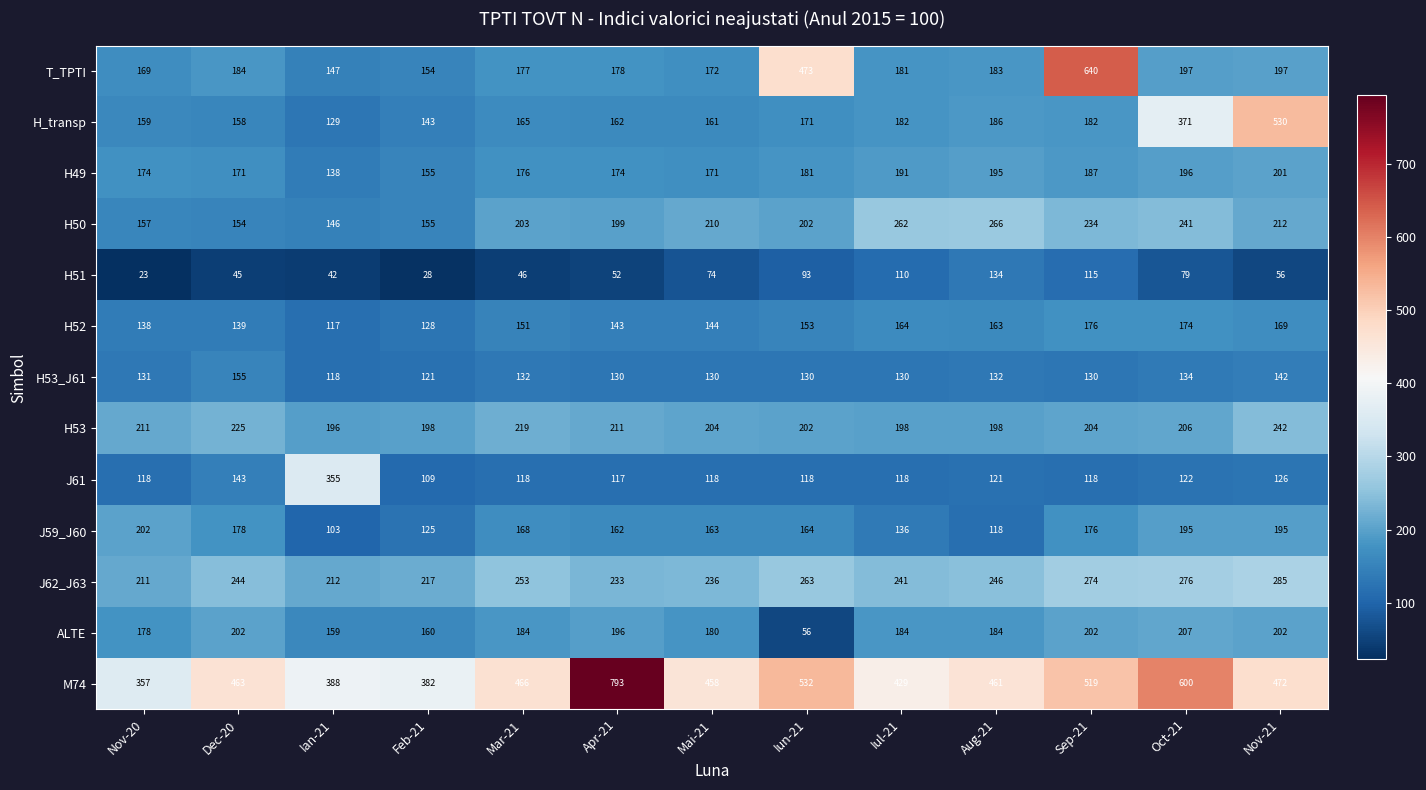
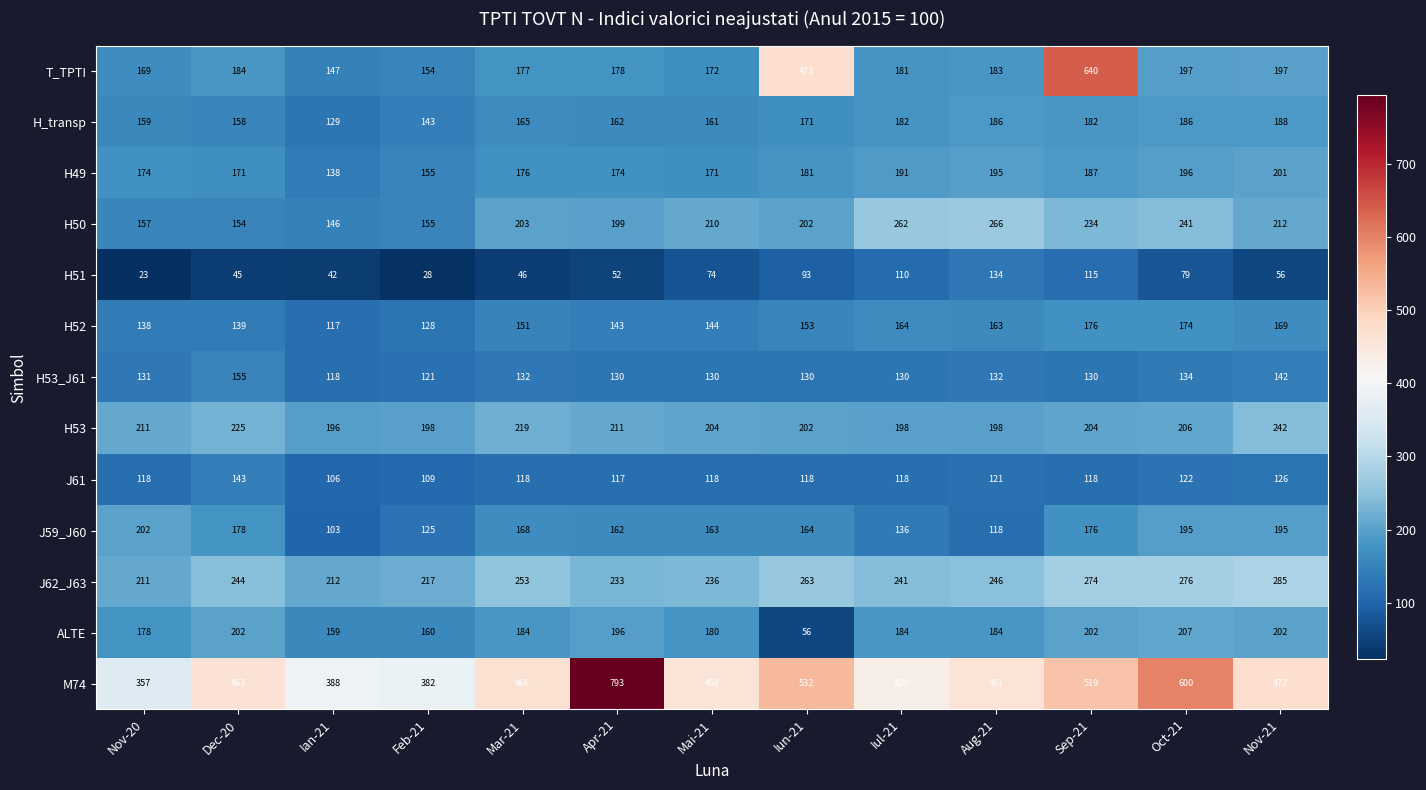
  {
    "T_TPTI": {
      "Nov-20": 169,
      "Dec-20": 184,
      "Ian-21": 147,
      "Feb-21": 154,
      "Mar-21": 177,
      "Apr-21": 178,
      "Mai-21": 172,
      "Iun-21": 473,
      "Iul-21": 181,
      "Aug-21": 183,
      "Sep-21": 640,
      "Oct-21": 197,
      "Nov-21": 197
    },
    "H_transp": {
      "Nov-20": 159,
      "Dec-20": 158,
      "Ian-21": 129,
      "Feb-21": 143,
      "Mar-21": 165,
      "Apr-21": 162,
      "Mai-21": 161,
      "Iun-21": 171,
      "Iul-21": 182,
      "Aug-21": 186,
      "Sep-21": 182,
-     "Oct-21": 371,
-     "Nov-21": 530
+     "Oct-21": 186,
+     "Nov-21": 188
    },
    "H49": {
      "Nov-20": 174,
      "Dec-20": 171,
      "Ian-21": 138,
      "Feb-21": 155,
      "Mar-21": 176,
      "Apr-21": 174,
      "Mai-21": 171,
      "Iun-21": 181,
      "Iul-21": 191,
      "Aug-21": 195,
      "Sep-21": 187,
      "Oct-21": 196,
      "Nov-21": 201
    },
    "H50": {
      "Nov-20": 157,
      "Dec-20": 154,
      "Ian-21": 146,
      "Feb-21": 155,
      "Mar-21": 203,
      "Apr-21": 199,
      "Mai-21": 210,
      "Iun-21": 202,
      "Iul-21": 262,
      "Aug-21": 266,
      "Sep-21": 234,
      "Oct-21": 241,
      "Nov-21": 212
    },
    "H51": {
      "Nov-20": 23,
      "Dec-20": 45,
      "Ian-21": 42,
      "Feb-21": 28,
      "Mar-21": 46,
      "Apr-21": 52,
      "Mai-21": 74,
      "Iun-21": 93,
      "Iul-21": 110,
      "Aug-21": 134,
      "Sep-21": 115,
      "Oct-21": 79,
      "Nov-21": 56
    },
    "H52": {
      "Nov-20": 138,
      "Dec-20": 139,
      "Ian-21": 117,
      "Feb-21": 128,
      "Mar-21": 151,
      "Apr-21": 143,
      "Mai-21": 144,
      "Iun-21": 153,
      "Iul-21": 164,
      "Aug-21": 163,
      "Sep-21": 176,
      "Oct-21": 174,
      "Nov-21": 169
    },
    "H53_J61": {
      "Nov-20": 131,
      "Dec-20": 155,
      "Ian-21": 118,
      "Feb-21": 121,
      "Mar-21": 132,
      "Apr-21": 130,
      "Mai-21": 130,
      "Iun-21": 130,
      "Iul-21": 130,
      "Aug-21": 132,
      "Sep-21": 130,
      "Oct-21": 134,
      "Nov-21": 142
    },
    "H53": {
      "Nov-20": 211,
      "Dec-20": 225,
      "Ian-21": 196,
      "Feb-21": 198,
      "Mar-21": 219,
      "Apr-21": 211,
      "Mai-21": 204,
      "Iun-21": 202,
      "Iul-21": 198,
      "Aug-21": 198,
      "Sep-21": 204,
      "Oct-21": 206,
      "Nov-21": 242
    },
    "J61": {
      "Nov-20": 118,
      "Dec-20": 143,
-     "Ian-21": 355,
+     "Ian-21": 106,
      "Feb-21": 109,
      "Mar-21": 118,
      "Apr-21": 117,
      "Mai-21": 118,
      "Iun-21": 118,
      "Iul-21": 118,
      "Aug-21": 121,
      "Sep-21": 118,
      "Oct-21": 122,
      "Nov-21": 126
    },
    "J59_J60": {
      "Nov-20": 202,
      "Dec-20": 178,
      "Ian-21": 103,
      "Feb-21": 125,
      "Mar-21": 168,
      "Apr-21": 162,
      "Mai-21": 163,
      "Iun-21": 164,
      "Iul-21": 136,
      "Aug-21": 118,
      "Sep-21": 176,
      "Oct-21": 195,
      "Nov-21": 195
    },
    "J62_J63": {
      "Nov-20": 211,
      "Dec-20": 244,
      "Ian-21": 212,
      "Feb-21": 217,
      "Mar-21": 253,
      "Apr-21": 233,
      "Mai-21": 236,
      "Iun-21": 263,
      "Iul-21": 241,
      "Aug-21": 246,
      "Sep-21": 274,
      "Oct-21": 276,
      "Nov-21": 285
    },
    "ALTE": {
      "Nov-20": 178,
      "Dec-20": 202,
      "Ian-21": 159,
      "Feb-21": 160,
      "Mar-21": 184,
      "Apr-21": 196,
      "Mai-21": 180,
      "Iun-21": 56,
      "Iul-21": 184,
      "Aug-21": 184,
      "Sep-21": 202,
      "Oct-21": 207,
      "Nov-21": 202
    },
    "M74": {
      "Nov-20": 357,
      "Ian-21": 388,
      "Feb-21": 382,
      "Apr-21": 793,
      "Iun-21": 532,
      "Sep-21": 519,
      "Oct-21": 600,
      "Nov-21": 472
    }
  }
